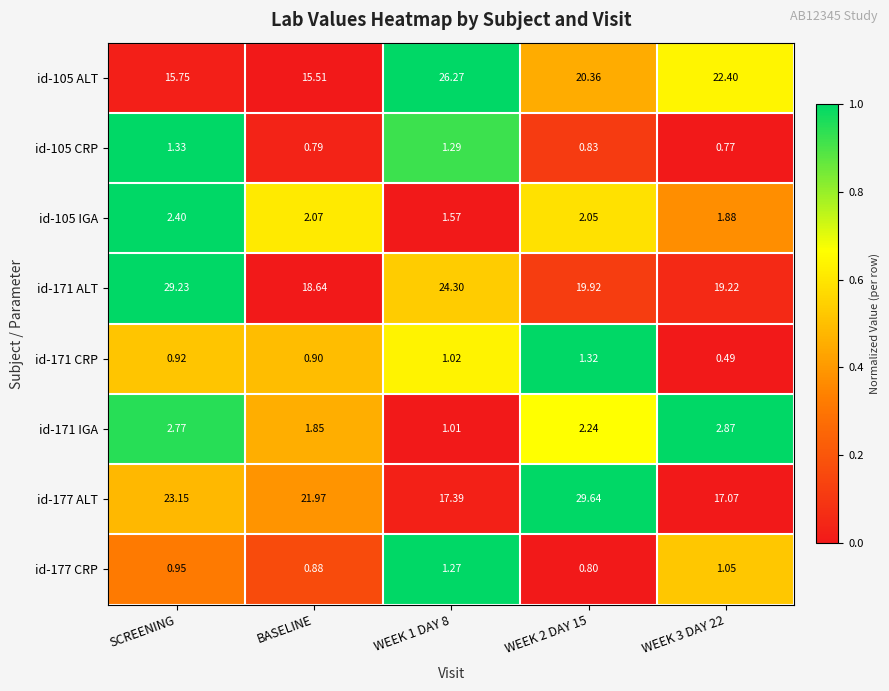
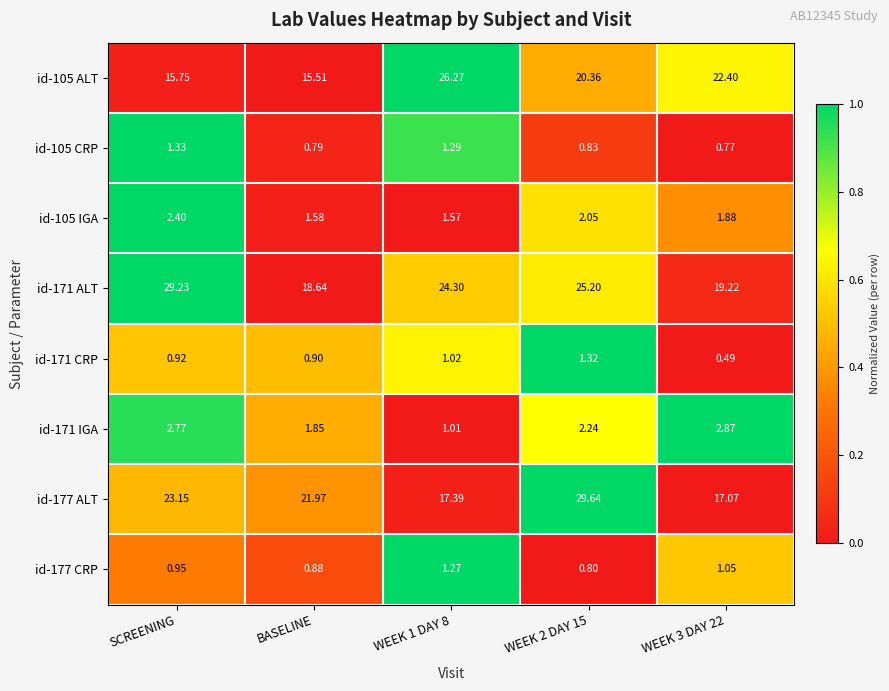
  {
    "id-105 ALT": {
      "SCREENING": 15.75,
      "BASELINE": 15.51,
      "WEEK 1 DAY 8": 26.27,
      "WEEK 2 DAY 15": 20.36,
      "WEEK 3 DAY 22": 22.40
    },
    "id-105 CRP": {
      "SCREENING": 1.33,
      "BASELINE": 0.79,
      "WEEK 1 DAY 8": 1.29,
      "WEEK 2 DAY 15": 0.83,
      "WEEK 3 DAY 22": 0.77
    },
    "id-105 IGA": {
      "SCREENING": 2.40,
-     "BASELINE": 2.07,
+     "BASELINE": 1.58,
      "WEEK 1 DAY 8": 1.57,
      "WEEK 2 DAY 15": 2.05,
      "WEEK 3 DAY 22": 1.88
    },
    "id-171 ALT": {
      "SCREENING": 29.23,
      "BASELINE": 18.64,
      "WEEK 1 DAY 8": 24.30,
-     "WEEK 2 DAY 15": 19.92,
+     "WEEK 2 DAY 15": 25.20,
      "WEEK 3 DAY 22": 19.22
    },
    "id-171 CRP": {
      "SCREENING": 0.92,
      "BASELINE": 0.90,
      "WEEK 1 DAY 8": 1.02,
      "WEEK 2 DAY 15": 1.32,
      "WEEK 3 DAY 22": 0.49
    },
    "id-171 IGA": {
      "SCREENING": 2.77,
      "BASELINE": 1.85,
      "WEEK 1 DAY 8": 1.01,
      "WEEK 2 DAY 15": 2.24,
      "WEEK 3 DAY 22": 2.87
    },
    "id-177 ALT": {
      "SCREENING": 23.15,
      "BASELINE": 21.97,
      "WEEK 1 DAY 8": 17.39,
      "WEEK 2 DAY 15": 29.64,
      "WEEK 3 DAY 22": 17.07
    },
    "id-177 CRP": {
      "SCREENING": 0.95,
      "BASELINE": 0.88,
      "WEEK 1 DAY 8": 1.27,
      "WEEK 2 DAY 15": 0.80,
      "WEEK 3 DAY 22": 1.05
    }
  }
